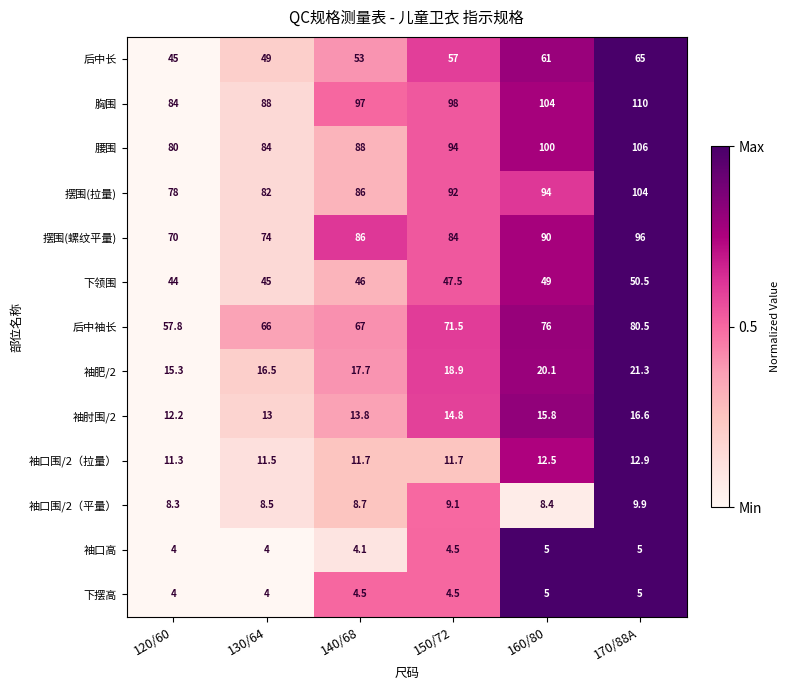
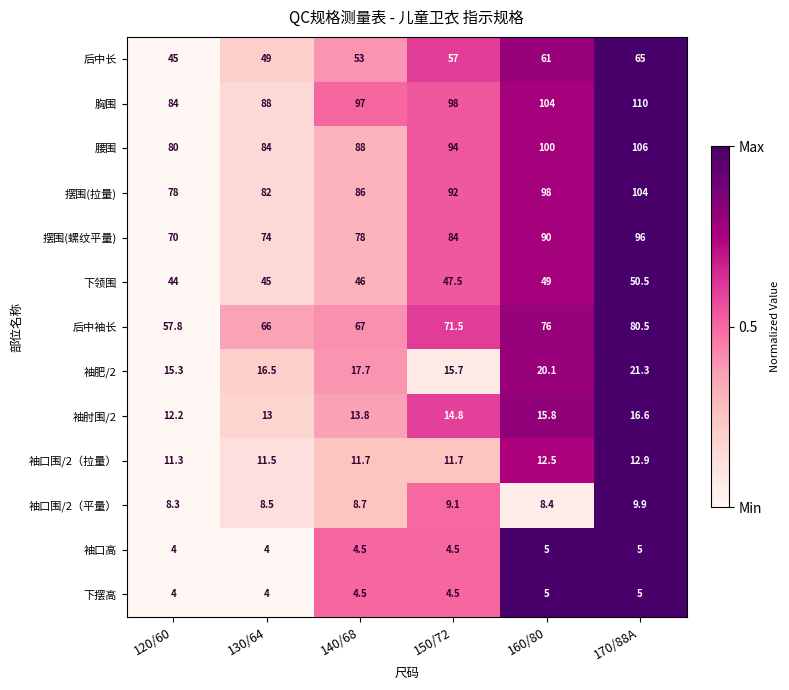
  {
    "后中长": {
      "120/60": 45,
      "130/64": 49,
      "140/68": 53,
      "150/72": 57,
      "160/80": 61,
      "170/88A": 65
    },
    "胸围": {
      "120/60": 84,
      "130/64": 88,
      "140/68": 97,
      "150/72": 98,
      "160/80": 104,
      "170/88A": 110
    },
    "腰围": {
      "120/60": 80,
      "130/64": 84,
      "140/68": 88,
      "150/72": 94,
      "160/80": 100,
      "170/88A": 106
    },
    "摆围(拉量)": {
      "120/60": 78,
      "130/64": 82,
      "140/68": 86,
      "150/72": 92,
-     "160/80": 94,
+     "160/80": 98,
      "170/88A": 104
    },
    "摆围(螺纹平量)": {
      "120/60": 70,
      "130/64": 74,
-     "140/68": 86,
+     "140/68": 78,
      "150/72": 84,
      "160/80": 90,
      "170/88A": 96
    },
    "下领围": {
      "120/60": 44,
      "130/64": 45,
      "140/68": 46,
      "150/72": 47.5,
      "160/80": 49,
      "170/88A": 50.5
    },
    "后中袖长": {
      "120/60": 57.8,
      "130/64": 66,
      "140/68": 67,
      "150/72": 71.5,
      "160/80": 76,
      "170/88A": 80.5
    },
    "袖肥/2": {
      "120/60": 15.3,
      "130/64": 16.5,
      "140/68": 17.7,
-     "150/72": 18.9,
+     "150/72": 15.7,
      "160/80": 20.1,
      "170/88A": 21.3
    },
    "袖肘围/2": {
      "120/60": 12.2,
      "130/64": 13,
      "140/68": 13.8,
      "150/72": 14.8,
      "160/80": 15.8,
      "170/88A": 16.6
    },
    "袖口围/2（拉量）": {
      "120/60": 11.3,
      "130/64": 11.5,
      "140/68": 11.7,
      "150/72": 11.7,
      "160/80": 12.5,
      "170/88A": 12.9
    },
    "袖口围/2（平量）": {
      "120/60": 8.3,
      "130/64": 8.5,
      "140/68": 8.7,
      "150/72": 9.1,
      "160/80": 8.4,
      "170/88A": 9.9
    },
    "袖口高": {
      "120/60": 4,
      "130/64": 4,
-     "140/68": 4.1,
+     "140/68": 4.5,
      "150/72": 4.5,
      "160/80": 5,
      "170/88A": 5
    },
    "下摆高": {
      "120/60": 4,
      "130/64": 4,
      "140/68": 4.5,
      "150/72": 4.5,
      "160/80": 5,
      "170/88A": 5
    }
  }
